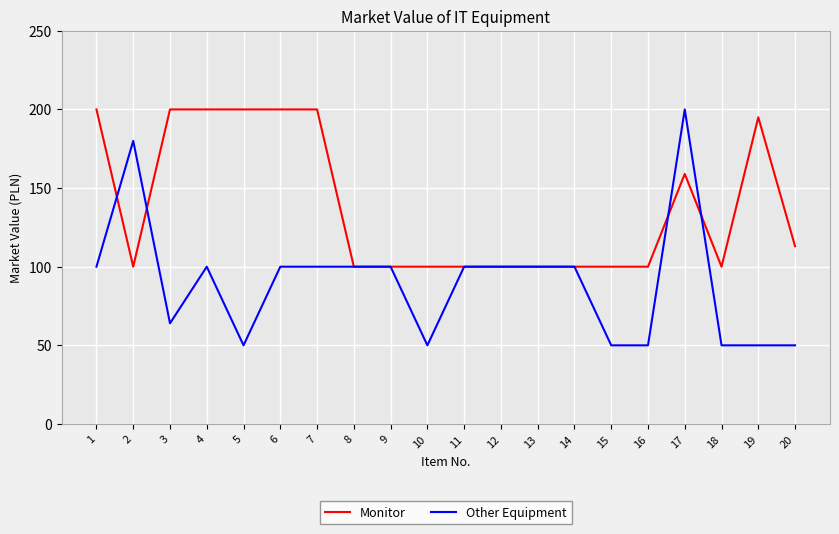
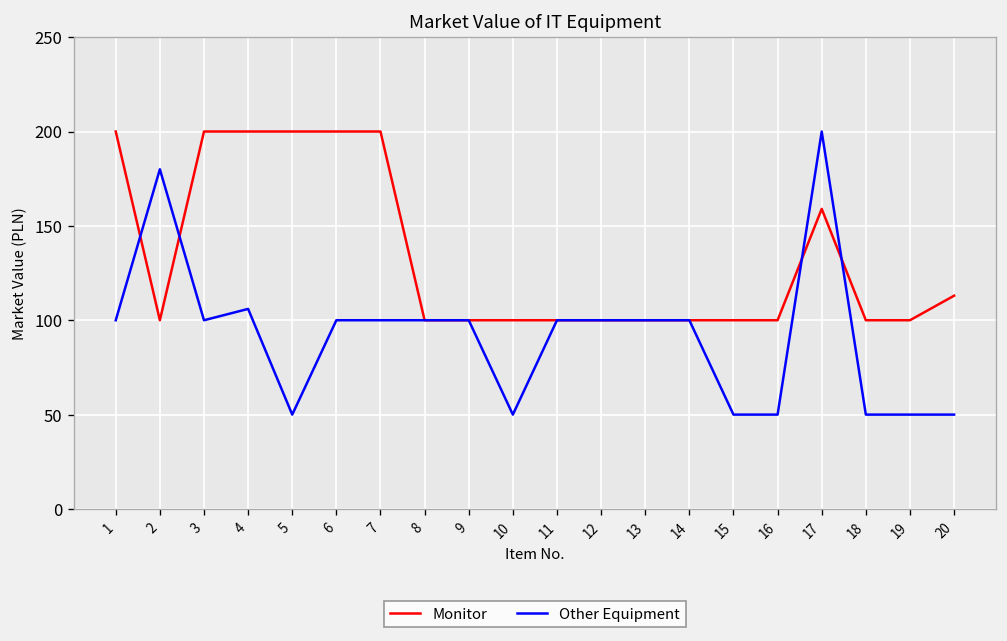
  {
    "Monitor": {
      "1": 200,
      "2": 100,
      "3": 200,
      "4": 200,
      "5": 200,
      "6": 200,
      "7": 200,
      "10": 100,
      "15": 100,
      "16": 100,
      "17": 159,
      "18": 100,
-     "19": 195,
+     "19": 100,
      "20": 113
    },
    "Other Equipment": {
      "1": 100,
      "2": 180,
-     "3": 64,
-     "4": 100,
+     "3": 100,
+     "4": 106,
      "5": 50,
      "6": 100,
      "7": 100,
      "10": 50,
      "15": 50,
      "16": 50,
      "17": 200,
      "18": 50,
      "19": 50,
      "20": 50
    }
  }
